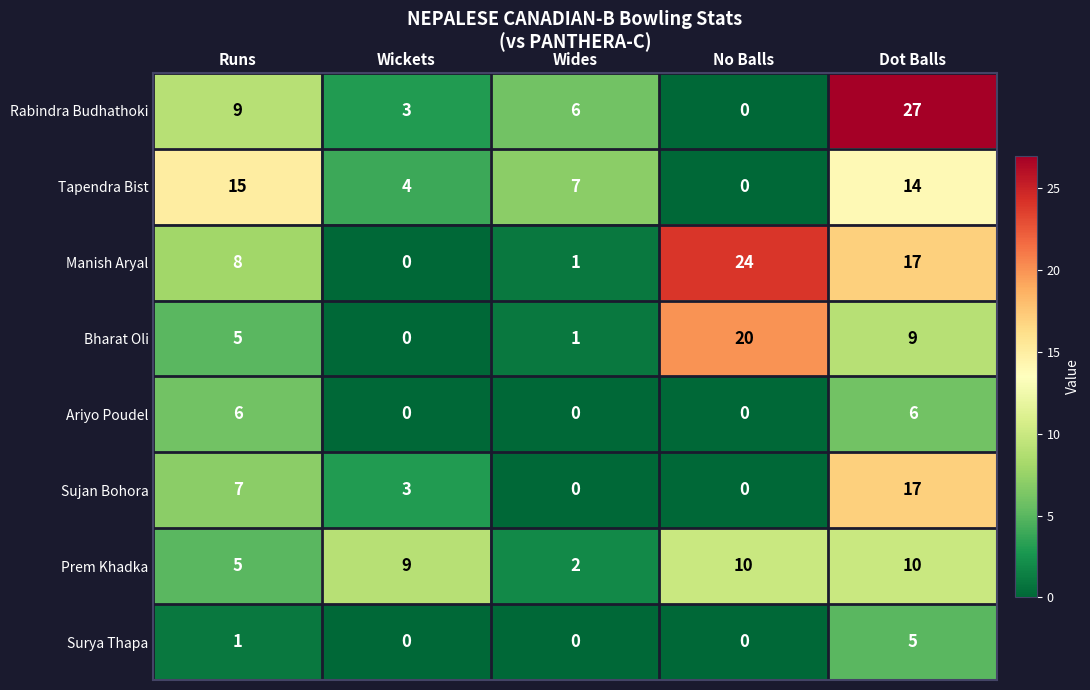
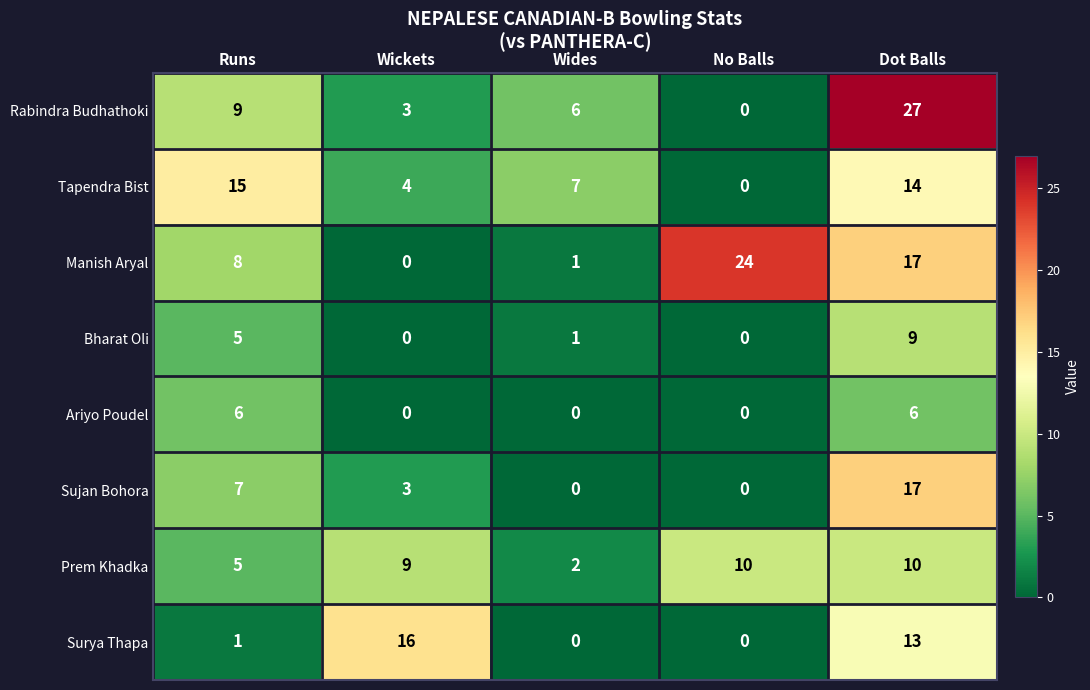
  {
    "Rabindra Budhathoki": {
      "Runs": 9,
      "Wickets": 3,
      "Wides": 6,
      "No Balls": 0,
      "Dot Balls": 27
    },
    "Tapendra Bist": {
      "Runs": 15,
      "Wickets": 4,
      "Wides": 7,
      "No Balls": 0,
      "Dot Balls": 14
    },
    "Manish Aryal": {
      "Runs": 8,
      "Wickets": 0,
      "Wides": 1,
      "No Balls": 24,
      "Dot Balls": 17
    },
    "Bharat Oli": {
      "Runs": 5,
      "Wickets": 0,
      "Wides": 1,
-     "No Balls": 20,
+     "No Balls": 0,
      "Dot Balls": 9
    },
    "Ariyo Poudel": {
      "Runs": 6,
      "Wickets": 0,
      "Wides": 0,
      "No Balls": 0,
      "Dot Balls": 6
    },
    "Sujan Bohora": {
      "Runs": 7,
      "Wickets": 3,
      "Wides": 0,
      "No Balls": 0,
      "Dot Balls": 17
    },
    "Prem Khadka": {
      "Runs": 5,
      "Wickets": 9,
      "Wides": 2,
      "No Balls": 10,
      "Dot Balls": 10
    },
    "Surya Thapa": {
      "Runs": 1,
-     "Wickets": 0,
+     "Wickets": 16,
      "Wides": 0,
      "No Balls": 0,
-     "Dot Balls": 5
+     "Dot Balls": 13
    }
  }
